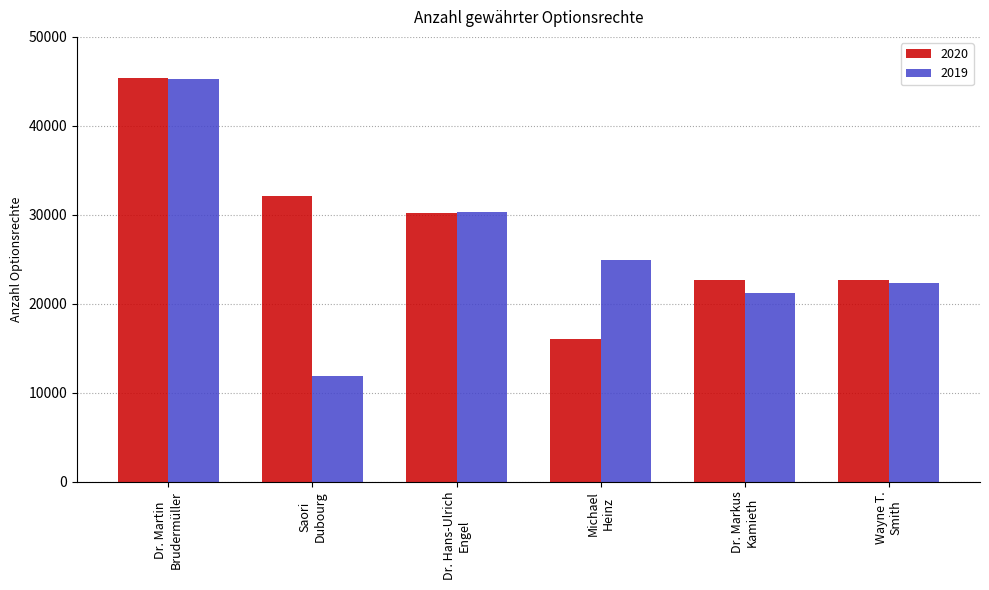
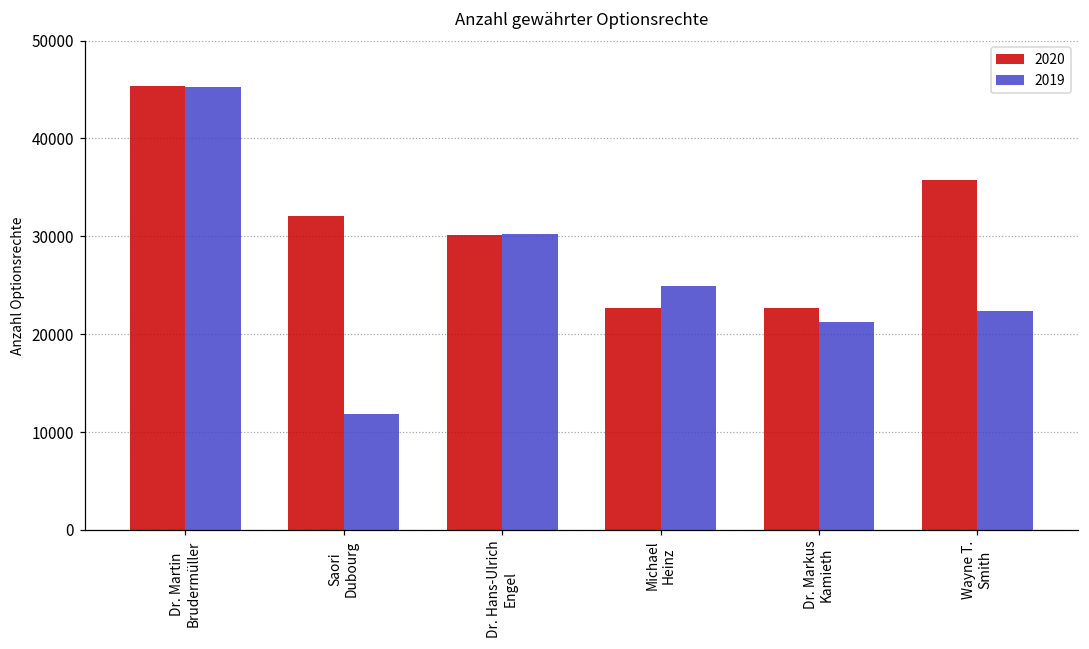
  {
    "2020": {
      "Dr. Martin Brudermüller": 45000,
      "Saori Dubourg": 32000,
      "Dr. Hans-Ulrich Engel": 30000,
-     "Michael Heinz": 16000,
+     "Michael Heinz": 23000,
      "Dr. Markus Kamieth": 23000,
-     "Wayne T. Smith": 23000
+     "Wayne T. Smith": 36000
    },
    "2019": {
      "Dr. Martin Brudermüller": 45000,
      "Saori Dubourg": 12000,
      "Dr. Hans-Ulrich Engel": 30000,
      "Michael Heinz": 25000,
      "Dr. Markus Kamieth": 21000,
      "Wayne T. Smith": 22000
    }
  }
